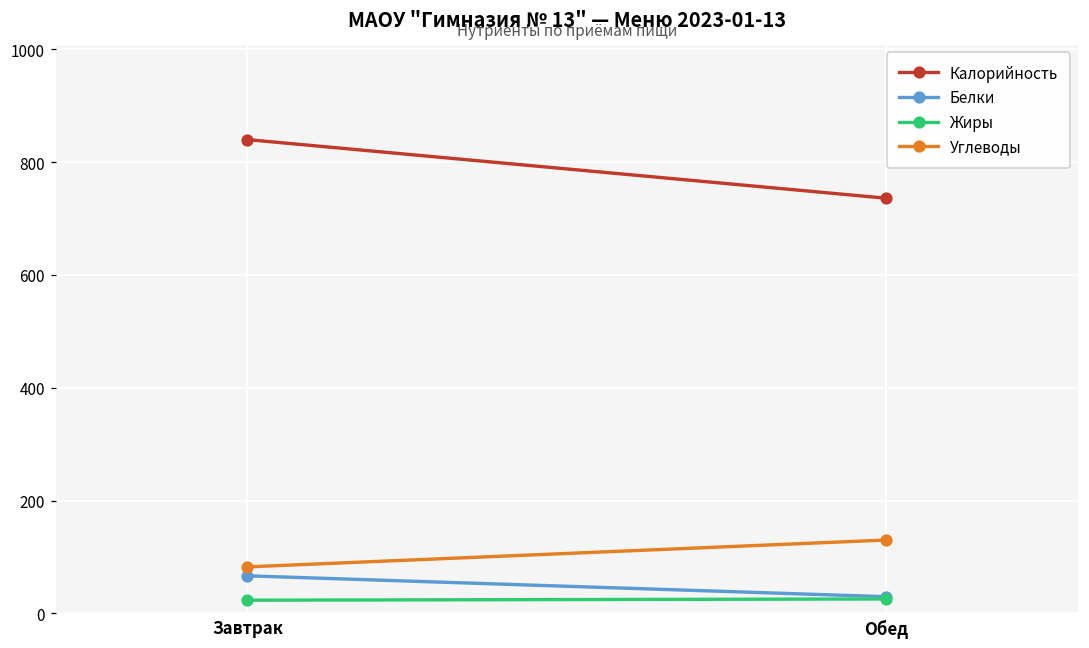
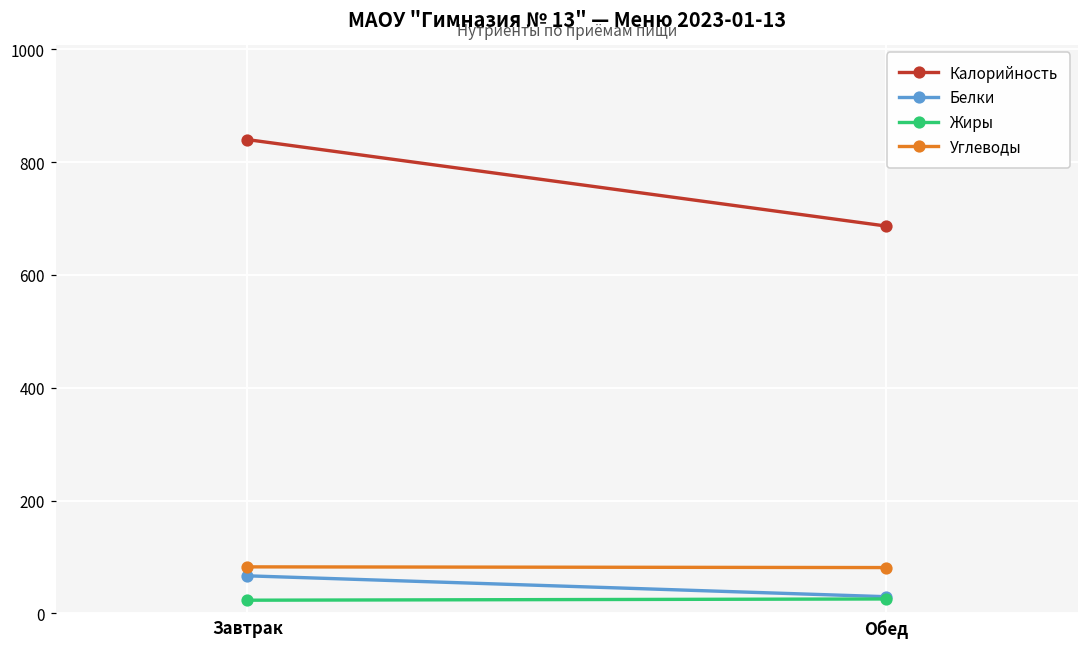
  {
    "Калорийность": {
      "Завтрак": 840,
-     "Обед": 740
+     "Обед": 690
    },
    "Белки": {
      "Завтрак": 70
    },
    "Жиры": {
      "Завтрак": 20
    },
    "Углеводы": {
      "Завтрак": 80,
-     "Обед": 130
+     "Обед": 80
    }
  }
